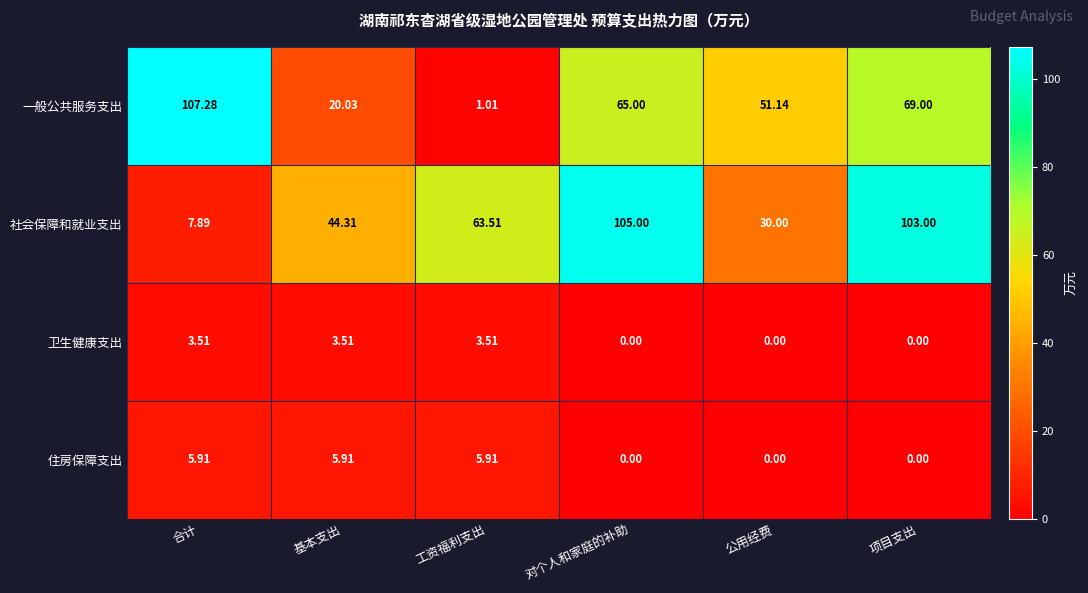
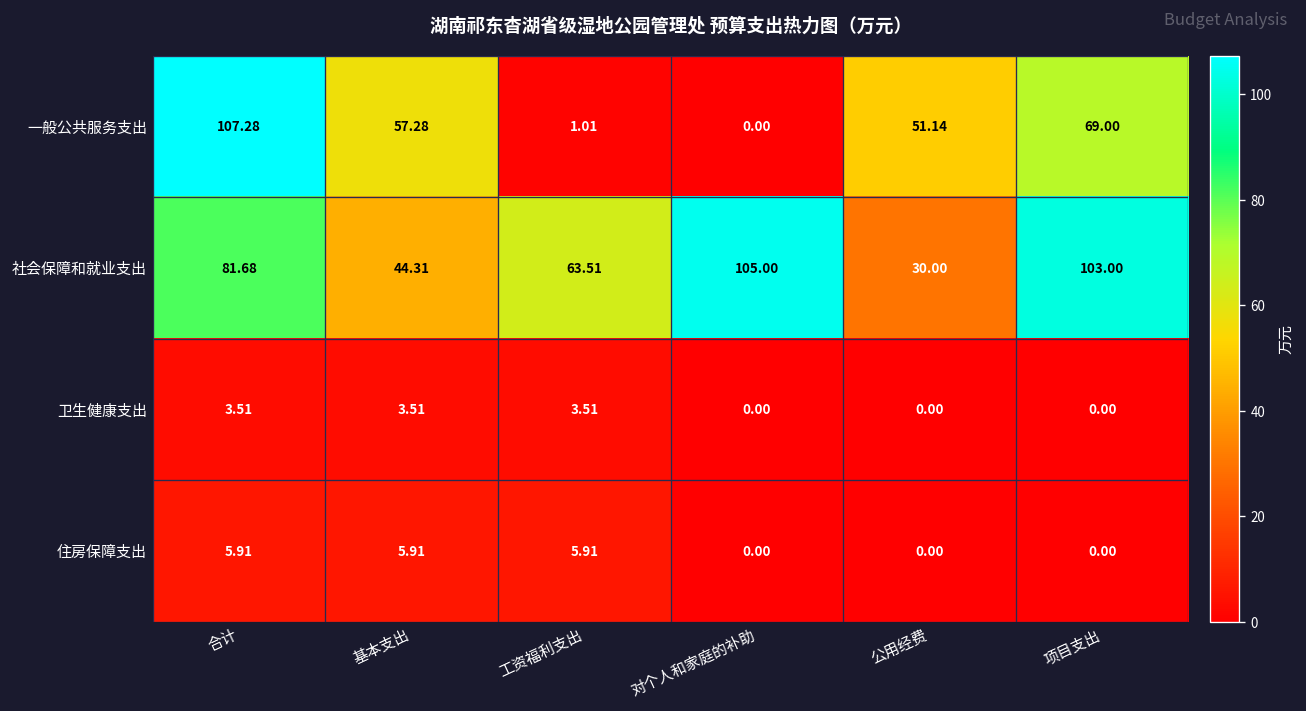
  {
    "一般公共服务支出": {
      "合计": 107.28,
-     "基本支出": 20.03,
+     "基本支出": 57.28,
      "工资福利支出": 1.01,
-     "对个人和家庭的补助": 65.00,
+     "对个人和家庭的补助": 0.00,
      "公用经费": 51.14,
      "项目支出": 69.00
    },
    "社会保障和就业支出": {
-     "合计": 7.89,
+     "合计": 81.68,
      "基本支出": 44.31,
      "工资福利支出": 63.51,
      "对个人和家庭的补助": 105.00,
      "公用经费": 30.00,
      "项目支出": 103.00
    },
    "卫生健康支出": {
      "合计": 3.51,
      "基本支出": 3.51,
      "工资福利支出": 3.51,
      "对个人和家庭的补助": 0.00,
      "公用经费": 0.00,
      "项目支出": 0.00
    },
    "住房保障支出": {
      "合计": 5.91,
      "基本支出": 5.91,
      "工资福利支出": 5.91,
      "对个人和家庭的补助": 0.00,
      "公用经费": 0.00,
      "项目支出": 0.00
    }
  }
